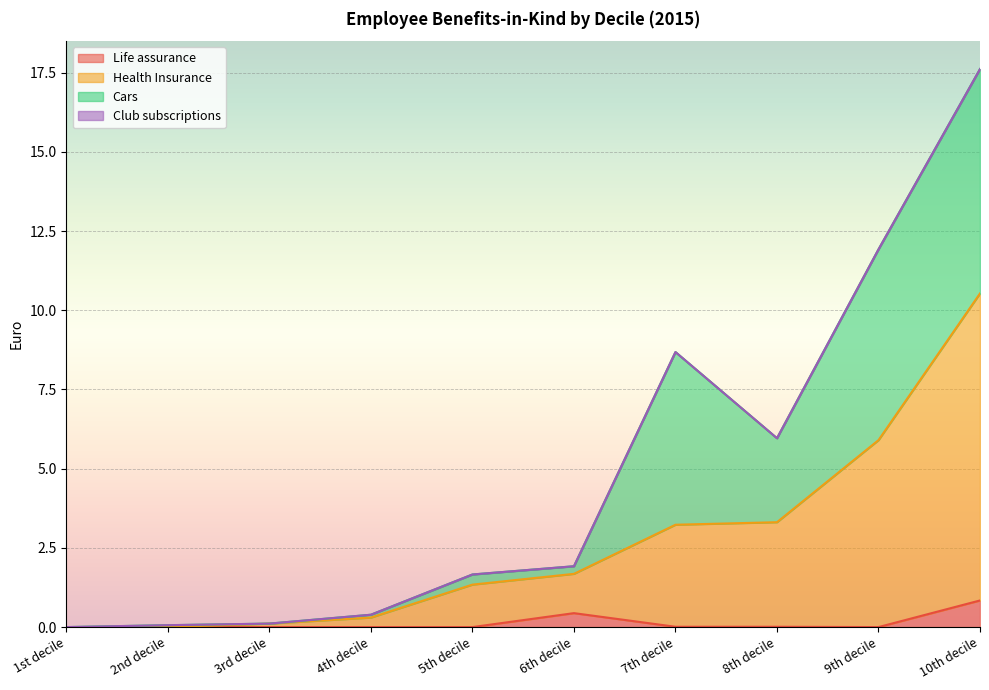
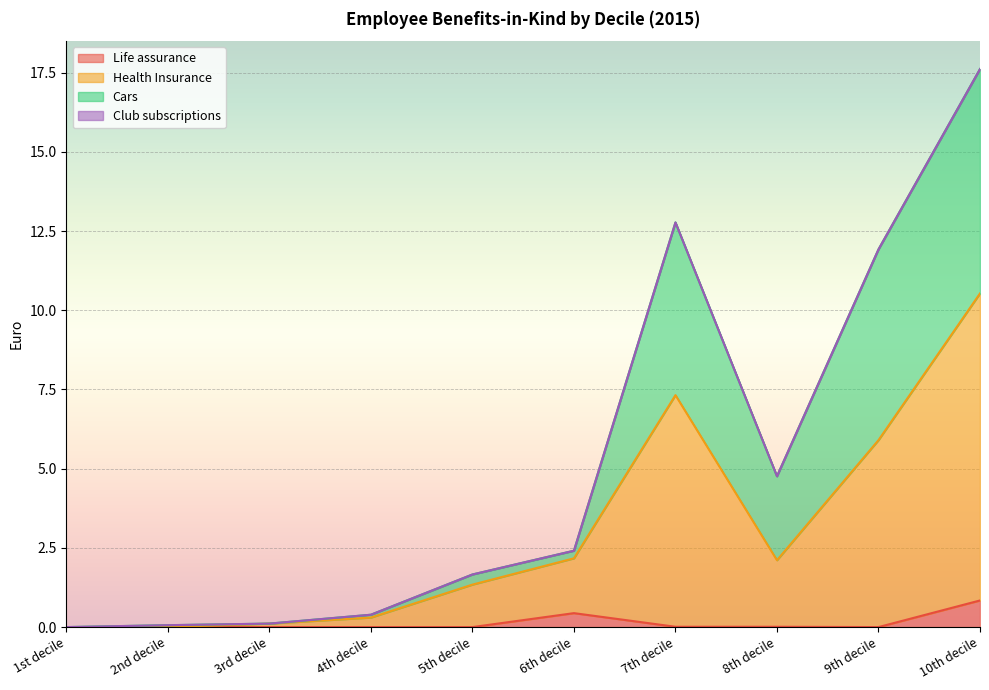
  {
    "Life assurance": {
      "3rd decile": 0.0,
      "4th decile": 0.0,
      "5th decile": 0.0,
      "6th decile": 0.4,
      "7th decile": 0.0,
      "8th decile": 0.0,
      "9th decile": 0.0,
      "10th decile": 0.8
    },
    "Health Insurance": {
      "4th decile": 0.3,
      "5th decile": 1.3,
-     "6th decile": 1.2,
-     "7th decile": 3.2,
-     "8th decile": 3.3,
+     "6th decile": 1.7,
+     "7th decile": 7.3,
+     "8th decile": 2.1,
      "9th decile": 5.9,
      "10th decile": 9.7
    }
  }
